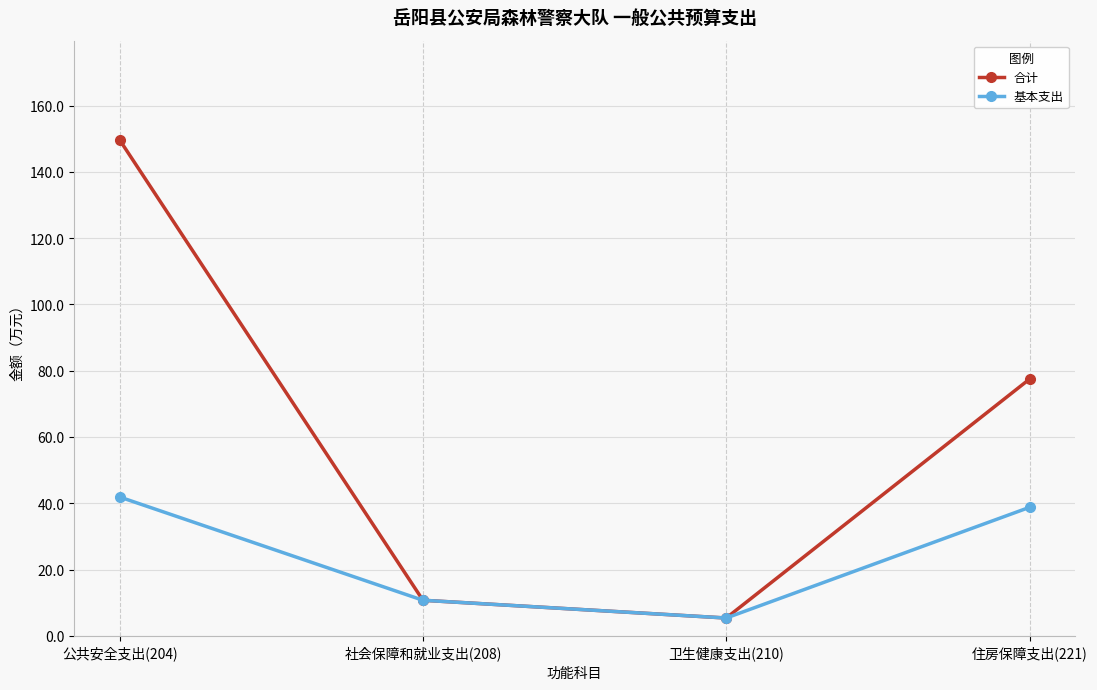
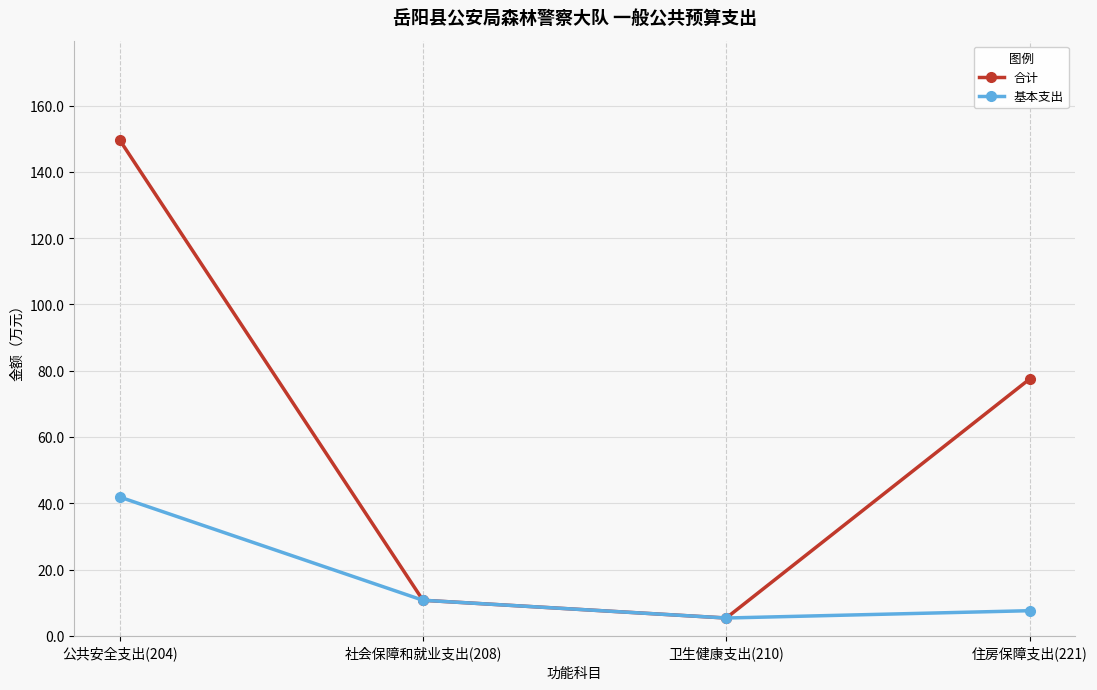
  {
    "合计": {
      "公共安全支出(204)": 150,
      "住房保障支出(221)": 77
    },
    "基本支出": {
      "公共安全支出(204)": 42,
-     "住房保障支出(221)": 39
+     "住房保障支出(221)": 8
    }
  }
